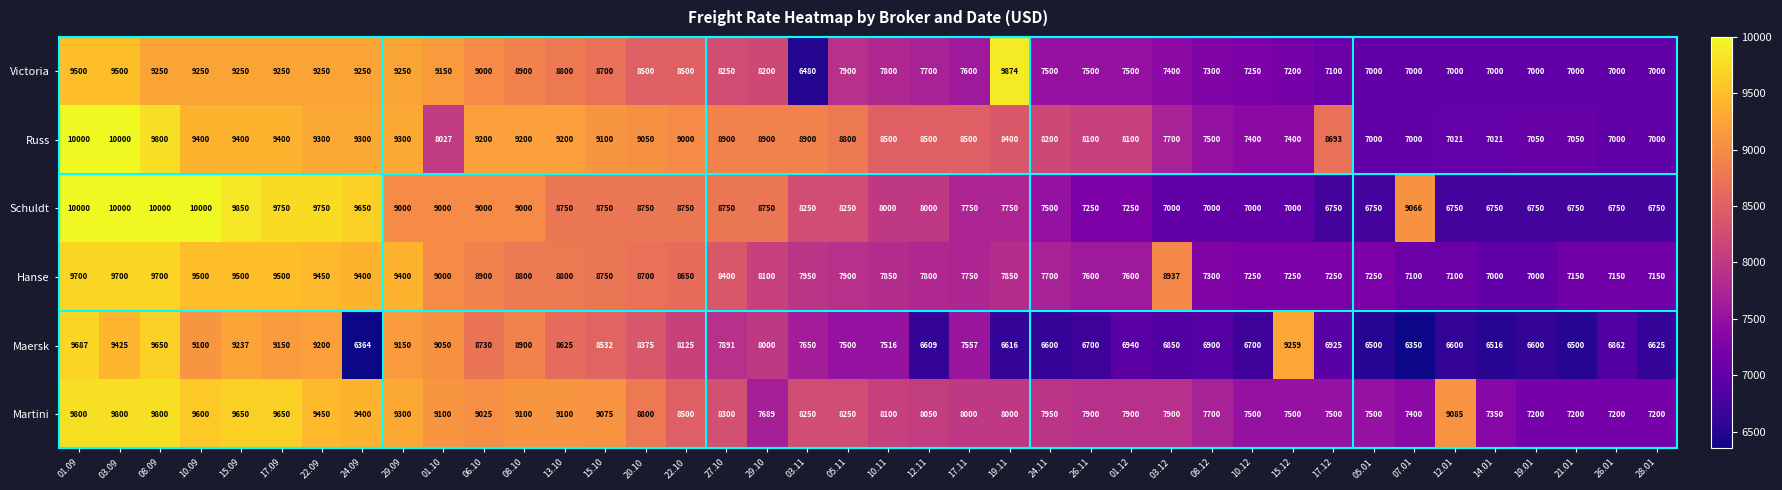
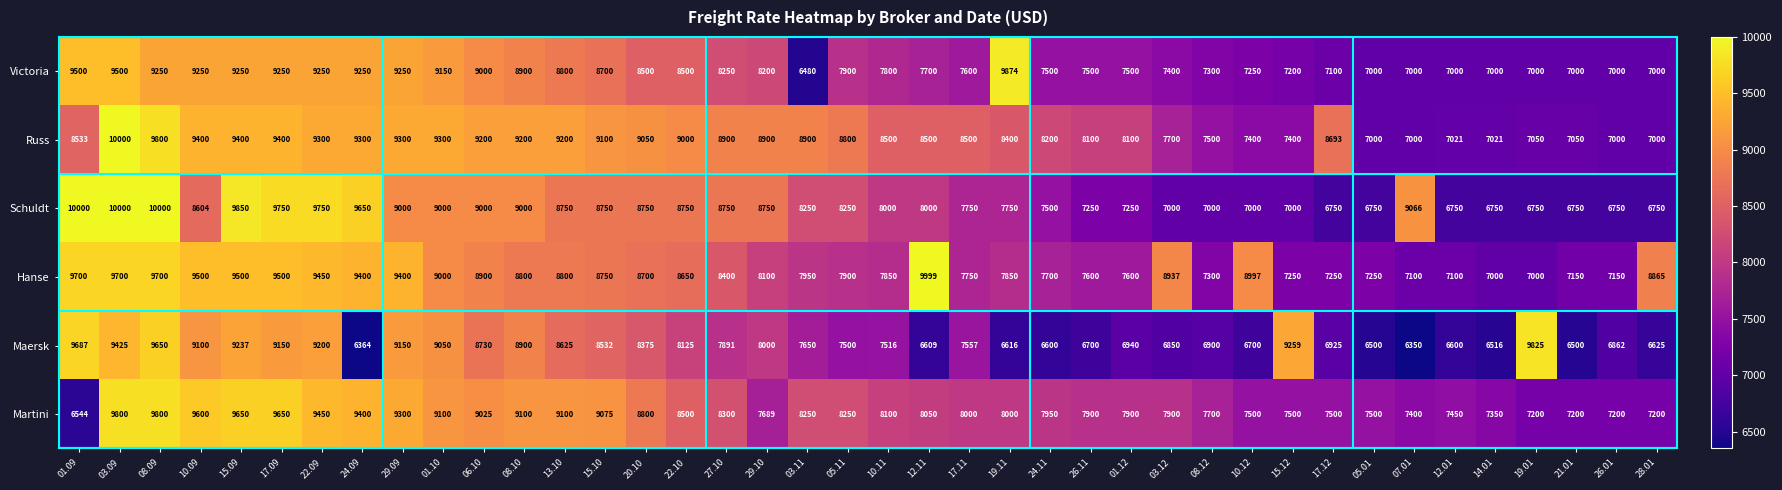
  {
    "Russ": {
-     "01.09": 10000,
+     "01.09": 8533,
      "03.09": 10000,
      "08.09": 9800,
      "10.09": 9400,
      "15.09": 9400,
      "17.09": 9400,
      "22.09": 9300,
      "24.09": 9300,
      "29.09": 9300,
-     "01.10": 8027,
+     "01.10": 9300,
      "06.10": 9200,
      "08.10": 9200,
      "13.10": 9200,
      "15.10": 9100,
      "20.10": 9050,
      "22.10": 9000,
      "27.10": 8900,
      "29.10": 8900,
      "03.11": 8900,
      "05.11": 8800,
      "10.11": 8500,
      "12.11": 8500,
      "17.11": 8500,
      "19.11": 8400,
      "24.11": 8200,
      "26.11": 8100,
      "01.12": 8100,
      "03.12": 7700,
      "08.12": 7500,
      "10.12": 7400,
      "15.12": 7400,
      "17.12": 8693,
      "05.01": 7000,
      "07.01": 7000,
      "12.01": 7021,
      "14.01": 7021,
      "19.01": 7050,
      "21.01": 7050,
      "26.01": 7000,
      "28.01": 7000
    },
    "Schuldt": {
      "01.09": 10000,
      "03.09": 10000,
      "08.09": 10000,
-     "10.09": 10000,
+     "10.09": 8604,
      "15.09": 9850,
      "17.09": 9750,
      "22.09": 9750,
      "24.09": 9650,
      "29.09": 9000,
      "01.10": 9000,
      "06.10": 9000,
      "08.10": 9000,
      "13.10": 8750,
      "15.10": 8750,
      "20.10": 8750,
      "22.10": 8750,
      "27.10": 8750,
      "29.10": 8750,
      "03.11": 8250,
      "05.11": 8250,
      "10.11": 8000,
      "12.11": 8000,
      "17.11": 7750,
      "19.11": 7750,
      "24.11": 7500,
      "26.11": 7250,
      "01.12": 7250,
      "03.12": 7000,
      "08.12": 7000,
      "10.12": 7000,
      "15.12": 7000,
      "17.12": 6750,
      "05.01": 6750,
      "07.01": 9066,
      "12.01": 6750,
      "14.01": 6750,
      "19.01": 6750,
      "21.01": 6750,
      "26.01": 6750,
      "28.01": 6750
    },
    "Hanse": {
      "01.09": 9700,
      "03.09": 9700,
      "08.09": 9700,
      "10.09": 9500,
      "15.09": 9500,
      "17.09": 9500,
      "22.09": 9450,
      "24.09": 9400,
      "29.09": 9400,
      "01.10": 9000,
      "06.10": 8900,
      "08.10": 8800,
      "13.10": 8800,
      "15.10": 8750,
      "20.10": 8700,
      "22.10": 8650,
      "27.10": 8400,
      "29.10": 8100,
      "03.11": 7950,
      "05.11": 7900,
      "10.11": 7850,
-     "12.11": 7800,
+     "12.11": 9999,
      "17.11": 7750,
      "19.11": 7850,
      "24.11": 7700,
      "26.11": 7600,
      "01.12": 7600,
      "03.12": 8937,
      "08.12": 7300,
-     "10.12": 7250,
+     "10.12": 8997,
      "15.12": 7250,
      "17.12": 7250,
      "05.01": 7250,
      "07.01": 7100,
      "12.01": 7100,
      "14.01": 7000,
      "19.01": 7000,
      "21.01": 7150,
      "26.01": 7150,
-     "28.01": 7150
+     "28.01": 8865
    },
    "Maersk": {
      "01.09": 9687,
      "03.09": 9425,
      "08.09": 9650,
      "10.09": 9100,
      "15.09": 9237,
      "17.09": 9150,
      "22.09": 9200,
      "24.09": 6364,
      "29.09": 9150,
      "01.10": 9050,
      "06.10": 8730,
      "08.10": 8900,
      "13.10": 8625,
      "15.10": 8532,
      "20.10": 8375,
      "22.10": 8125,
      "27.10": 7891,
      "29.10": 8000,
      "03.11": 7650,
      "05.11": 7500,
      "10.11": 7516,
      "12.11": 6609,
      "17.11": 7557,
      "19.11": 6616,
      "24.11": 6600,
      "26.11": 6700,
      "01.12": 6940,
      "03.12": 6850,
      "08.12": 6900,
      "10.12": 6700,
      "15.12": 9259,
      "17.12": 6925,
      "05.01": 6500,
      "07.01": 6350,
      "12.01": 6600,
      "14.01": 6516,
-     "19.01": 6600,
+     "19.01": 9825,
      "21.01": 6500,
      "26.01": 6862,
      "28.01": 6625
    },
    "Martini": {
-     "01.09": 9800,
+     "01.09": 6544,
      "03.09": 9800,
      "08.09": 9800,
      "10.09": 9600,
      "15.09": 9650,
      "17.09": 9650,
      "22.09": 9450,
      "24.09": 9400,
      "29.09": 9300,
      "01.10": 9100,
      "06.10": 9025,
      "08.10": 9100,
      "13.10": 9100,
      "15.10": 9075,
      "20.10": 8800,
      "22.10": 8500,
      "27.10": 8300,
      "29.10": 7689,
      "03.11": 8250,
      "05.11": 8250,
      "10.11": 8100,
      "12.11": 8050,
      "17.11": 8000,
      "19.11": 8000,
      "24.11": 7950,
      "26.11": 7900,
      "01.12": 7900,
      "03.12": 7900,
      "08.12": 7700,
      "10.12": 7500,
      "15.12": 7500,
      "17.12": 7500,
      "05.01": 7500,
      "07.01": 7400,
-     "12.01": 9085,
+     "12.01": 7450,
      "14.01": 7350,
      "19.01": 7200,
      "21.01": 7200,
      "26.01": 7200,
      "28.01": 7200
    }
  }
